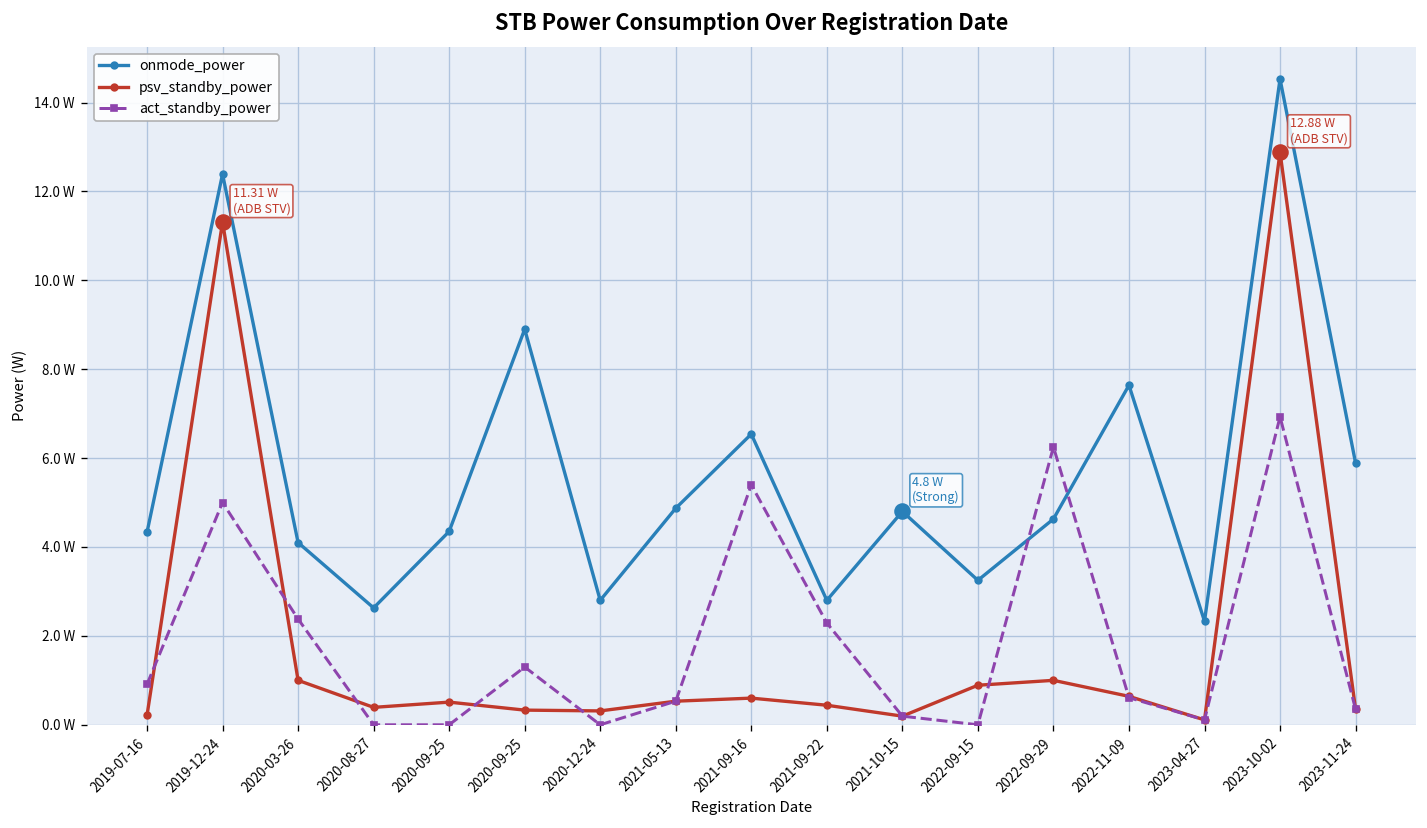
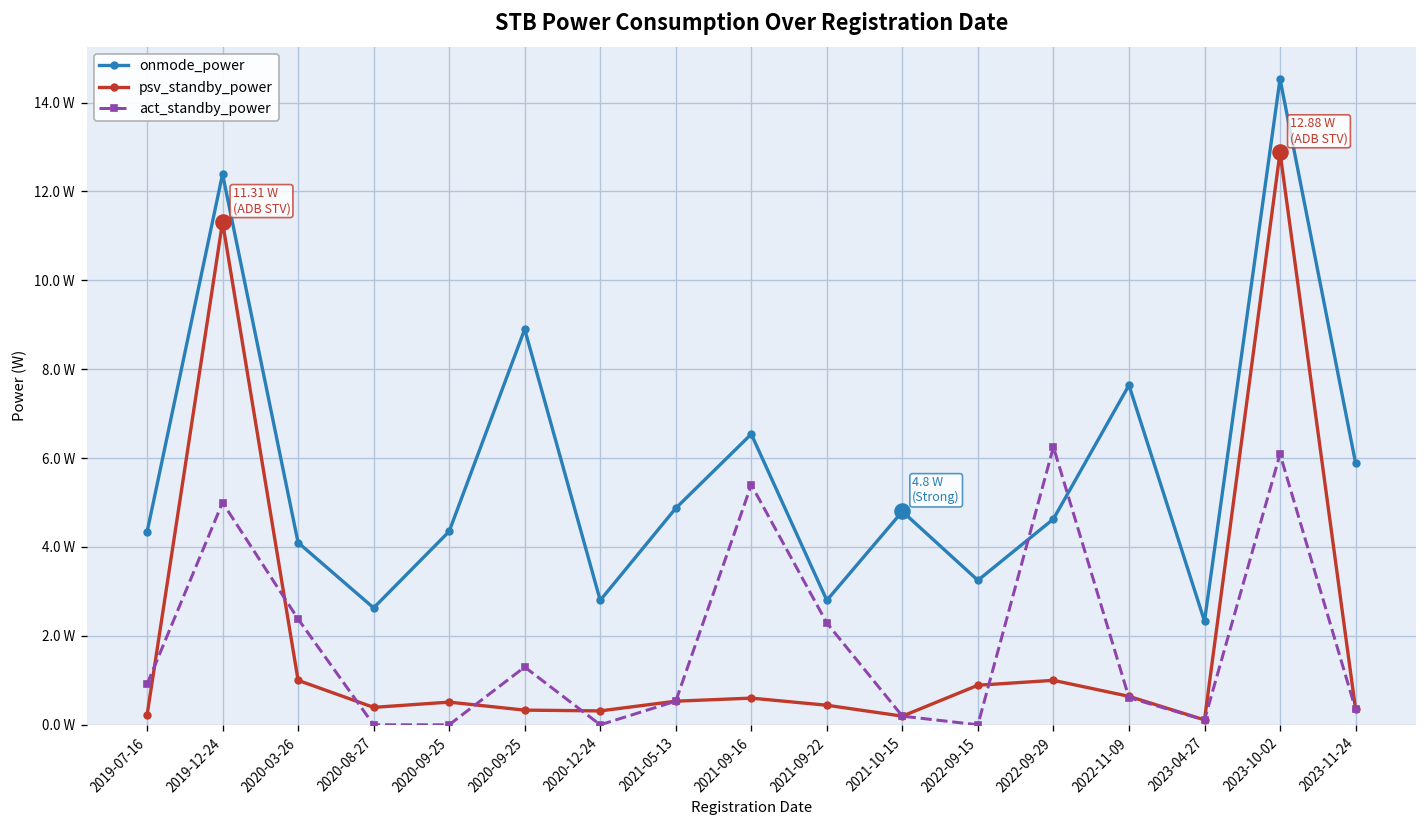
  {
    "act_standby_power": {
      "2019-07-16": "0.9 W",
      "2019-12-24": "5.0 W",
      "2020-03-26": "2.4 W",
      "2020-08-27": "0.0 W",
      "2020-12-24": "0.0 W",
      "2021-09-16": "5.4 W",
      "2021-09-22": "2.3 W",
      "2022-09-15": "0.0 W",
      "2022-09-29": "6.3 W",
-     "2023-10-02": "6.9 W"
+     "2023-10-02": "6.1 W"
    }
  }
